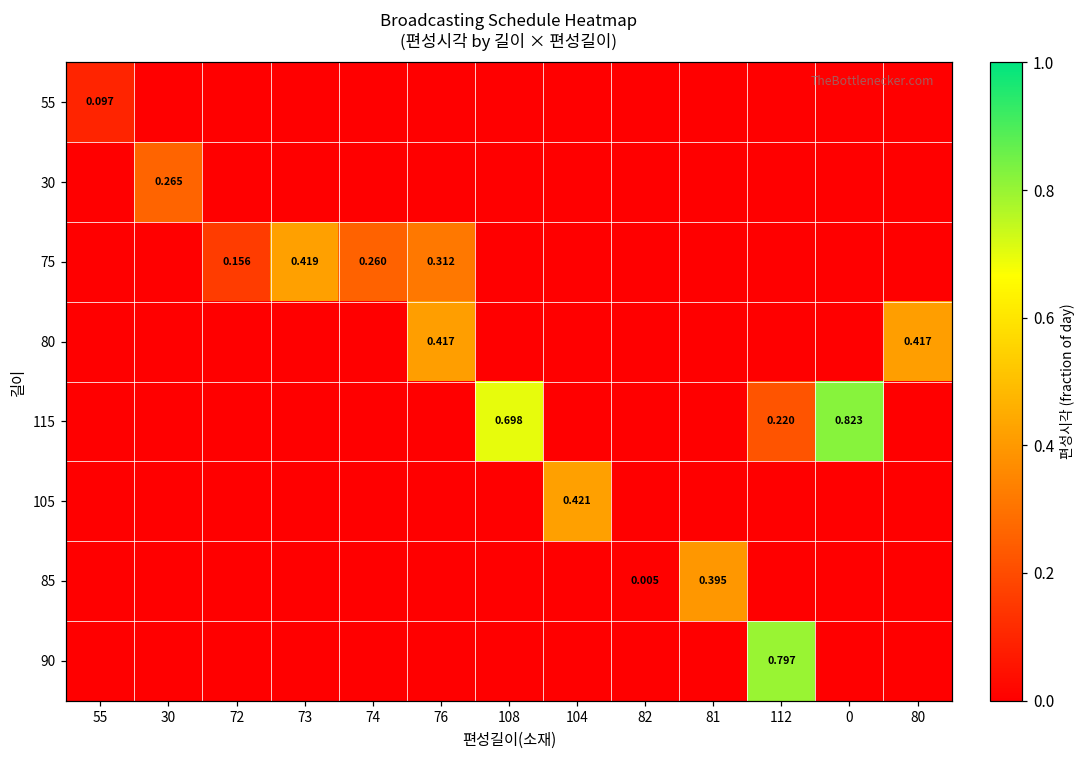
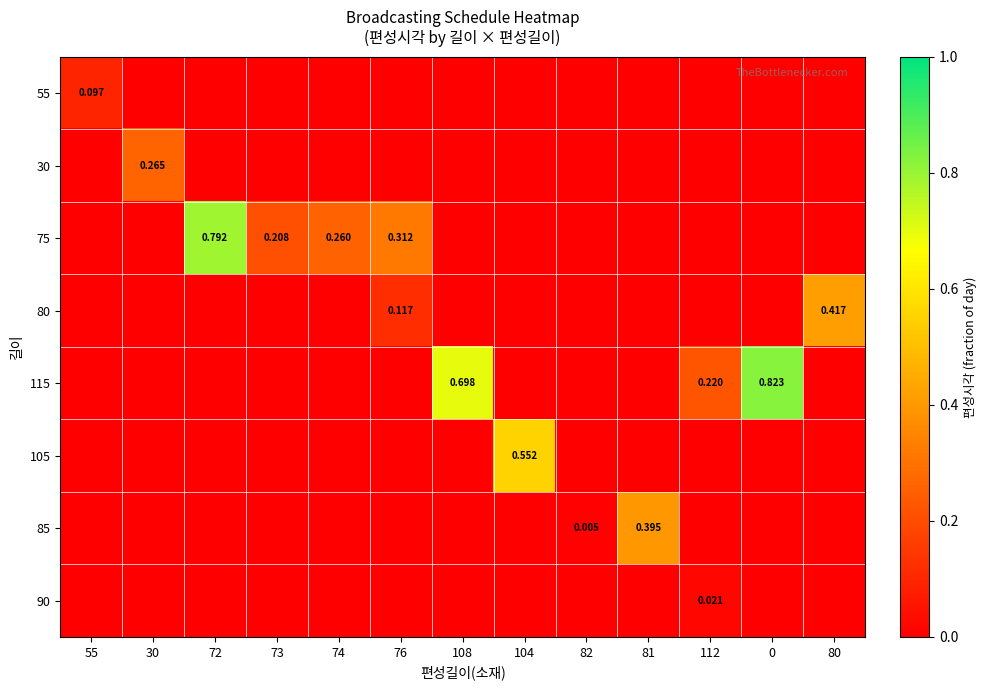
  {
    "55": {
      "55": 0.097
    },
    "30": {
      "30": 0.265
    },
    "75": {
-     "72": 0.156,
-     "73": 0.419,
+     "72": 0.792,
+     "73": 0.208,
      "74": 0.260,
      "76": 0.312
    },
    "80": {
-     "76": 0.417,
+     "76": 0.117,
      "80": 0.417
    },
    "115": {
      "108": 0.698,
      "112": 0.220,
      "0": 0.823
    },
    "105": {
-     "104": 0.421
+     "104": 0.552
    },
    "85": {
      "82": 0.005,
      "81": 0.395
    },
    "90": {
-     "112": 0.797
+     "112": 0.021
    }
  }
